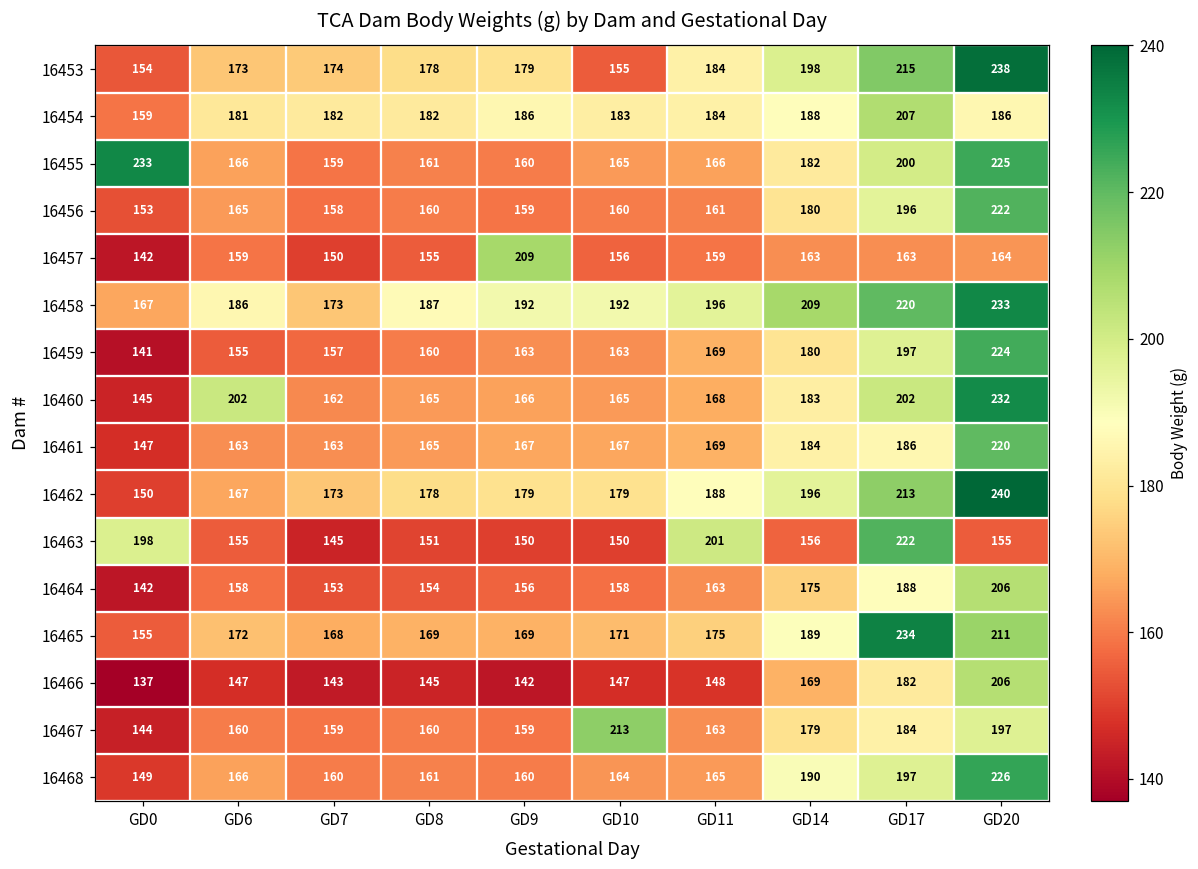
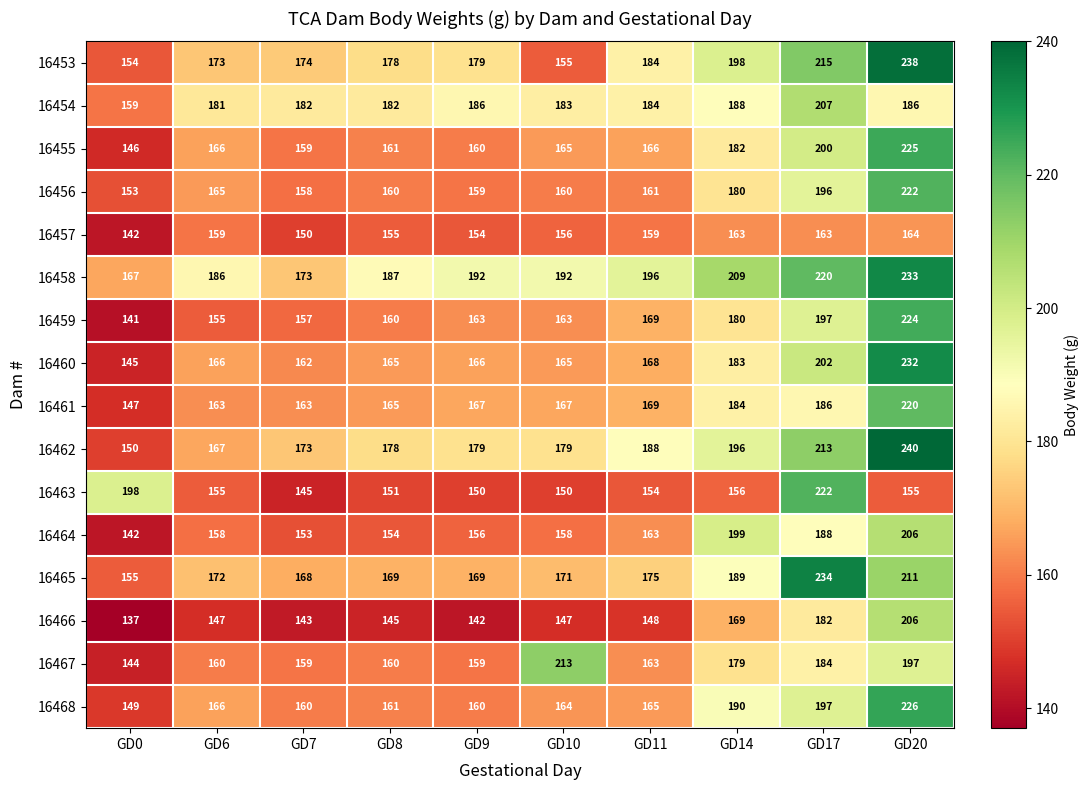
  {
    "16453": {
      "GD0": 154,
      "GD6": 173,
      "GD7": 174,
      "GD8": 178,
      "GD9": 179,
      "GD10": 155,
      "GD11": 184,
      "GD14": 198,
      "GD17": 215,
      "GD20": 238
    },
    "16454": {
      "GD0": 159,
      "GD6": 181,
      "GD7": 182,
      "GD8": 182,
      "GD9": 186,
      "GD10": 183,
      "GD11": 184,
      "GD14": 188,
      "GD17": 207,
      "GD20": 186
    },
    "16455": {
-     "GD0": 233,
+     "GD0": 146,
      "GD6": 166,
      "GD7": 159,
      "GD8": 161,
      "GD9": 160,
      "GD10": 165,
      "GD11": 166,
      "GD14": 182,
      "GD17": 200,
      "GD20": 225
    },
    "16456": {
      "GD0": 153,
      "GD6": 165,
      "GD7": 158,
      "GD8": 160,
      "GD9": 159,
      "GD10": 160,
      "GD11": 161,
      "GD14": 180,
      "GD17": 196,
      "GD20": 222
    },
    "16457": {
      "GD0": 142,
      "GD6": 159,
      "GD7": 150,
      "GD8": 155,
-     "GD9": 209,
+     "GD9": 154,
      "GD10": 156,
      "GD11": 159,
      "GD14": 163,
      "GD17": 163,
      "GD20": 164
    },
    "16458": {
      "GD0": 167,
      "GD6": 186,
      "GD7": 173,
      "GD8": 187,
      "GD9": 192,
      "GD10": 192,
      "GD11": 196,
      "GD14": 209,
      "GD17": 220,
      "GD20": 233
    },
    "16459": {
      "GD0": 141,
      "GD6": 155,
      "GD7": 157,
      "GD8": 160,
      "GD9": 163,
      "GD10": 163,
      "GD11": 169,
      "GD14": 180,
      "GD17": 197,
      "GD20": 224
    },
    "16460": {
      "GD0": 145,
-     "GD6": 202,
+     "GD6": 166,
      "GD7": 162,
      "GD8": 165,
      "GD9": 166,
      "GD10": 165,
      "GD11": 168,
      "GD14": 183,
      "GD17": 202,
      "GD20": 232
    },
    "16461": {
      "GD0": 147,
      "GD6": 163,
      "GD7": 163,
      "GD8": 165,
      "GD9": 167,
      "GD10": 167,
      "GD11": 169,
      "GD14": 184,
      "GD17": 186,
      "GD20": 220
    },
    "16462": {
      "GD0": 150,
      "GD6": 167,
      "GD7": 173,
      "GD8": 178,
      "GD9": 179,
      "GD10": 179,
      "GD11": 188,
      "GD14": 196,
      "GD17": 213,
      "GD20": 240
    },
    "16463": {
      "GD0": 198,
      "GD6": 155,
      "GD7": 145,
      "GD8": 151,
      "GD9": 150,
      "GD10": 150,
-     "GD11": 201,
+     "GD11": 154,
      "GD14": 156,
      "GD17": 222,
      "GD20": 155
    },
    "16464": {
      "GD0": 142,
      "GD6": 158,
      "GD7": 153,
      "GD8": 154,
      "GD9": 156,
      "GD10": 158,
      "GD11": 163,
-     "GD14": 175,
+     "GD14": 199,
      "GD17": 188,
      "GD20": 206
    },
    "16465": {
      "GD0": 155,
      "GD6": 172,
      "GD7": 168,
      "GD8": 169,
      "GD9": 169,
      "GD10": 171,
      "GD11": 175,
      "GD14": 189,
      "GD17": 234,
      "GD20": 211
    },
    "16466": {
      "GD0": 137,
      "GD6": 147,
      "GD7": 143,
      "GD8": 145,
      "GD9": 142,
      "GD10": 147,
      "GD11": 148,
      "GD14": 169,
      "GD17": 182,
      "GD20": 206
    },
    "16467": {
      "GD0": 144,
      "GD6": 160,
      "GD7": 159,
      "GD8": 160,
      "GD9": 159,
      "GD10": 213,
      "GD11": 163,
      "GD14": 179,
      "GD17": 184,
      "GD20": 197
    },
    "16468": {
      "GD0": 149,
      "GD6": 166,
      "GD7": 160,
      "GD8": 161,
      "GD9": 160,
      "GD10": 164,
      "GD11": 165,
      "GD14": 190,
      "GD17": 197,
      "GD20": 226
    }
  }
